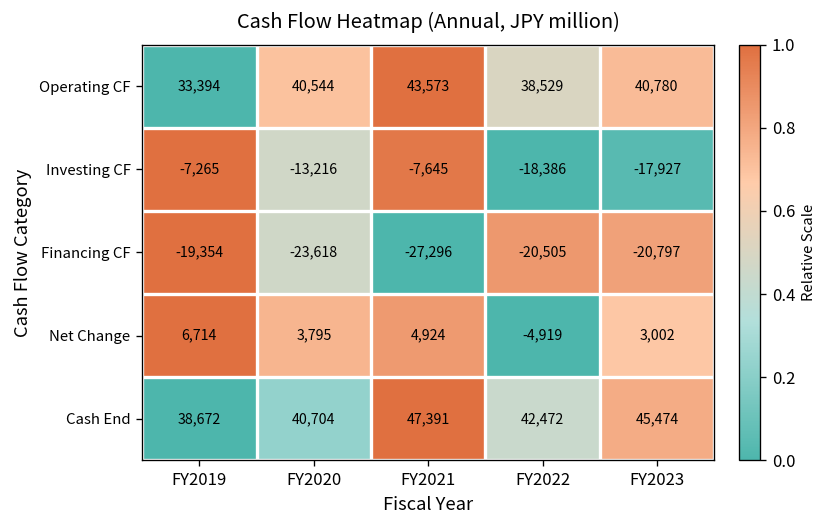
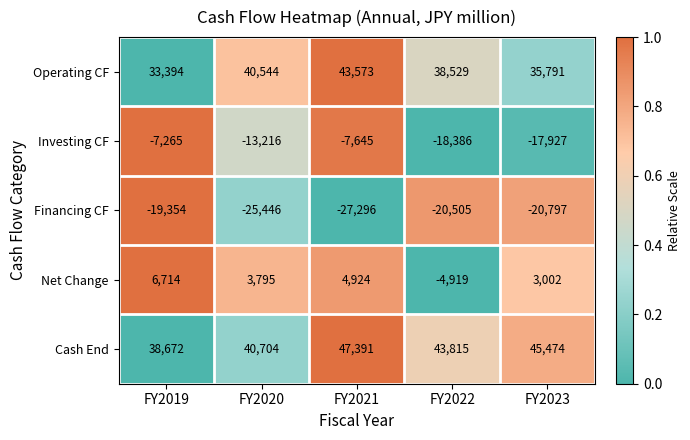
  {
    "Operating CF": {
      "FY2019": "33,394",
      "FY2020": "40,544",
      "FY2021": "43,573",
      "FY2022": "38,529",
-     "FY2023": "40,780"
+     "FY2023": "35,791"
    },
    "Investing CF": {
      "FY2019": "-7,265",
      "FY2020": "-13,216",
      "FY2021": "-7,645",
      "FY2022": "-18,386",
      "FY2023": "-17,927"
    },
    "Financing CF": {
      "FY2019": "-19,354",
-     "FY2020": "-23,618",
+     "FY2020": "-25,446",
      "FY2021": "-27,296",
      "FY2022": "-20,505",
      "FY2023": "-20,797"
    },
    "Net Change": {
      "FY2019": "6,714",
      "FY2020": "3,795",
      "FY2021": "4,924",
      "FY2022": "-4,919",
      "FY2023": "3,002"
    },
    "Cash End": {
      "FY2019": "38,672",
      "FY2020": "40,704",
      "FY2021": "47,391",
-     "FY2022": "42,472",
+     "FY2022": "43,815",
      "FY2023": "45,474"
    }
  }
